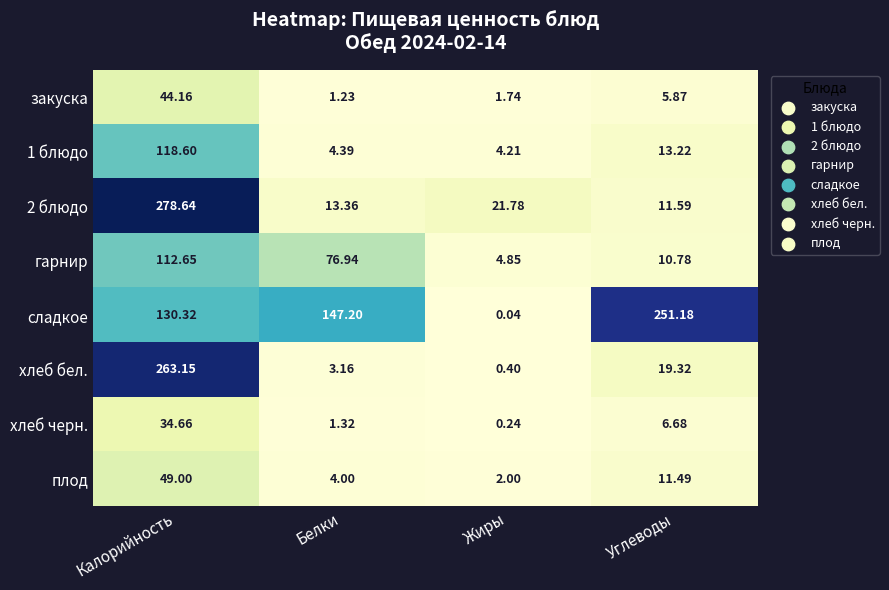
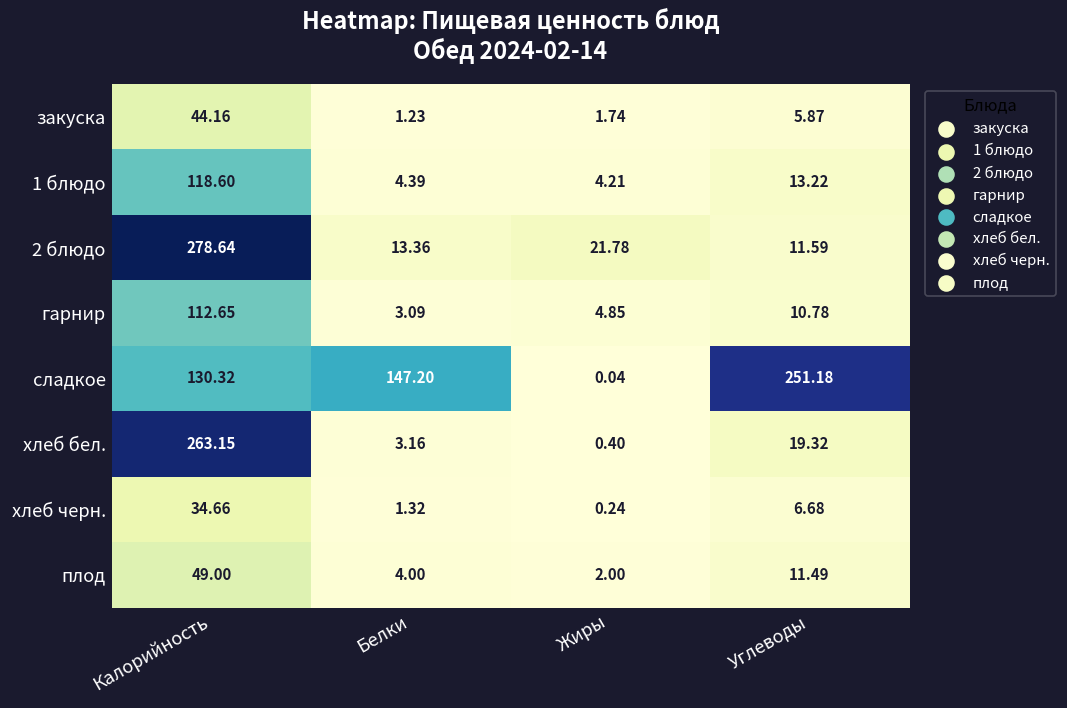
  {
    "закуска": {
      "Калорийность": 44.16,
      "Белки": 1.23,
      "Жиры": 1.74,
      "Углеводы": 5.87
    },
    "1 блюдо": {
      "Калорийность": 118.60,
      "Белки": 4.39,
      "Жиры": 4.21,
      "Углеводы": 13.22
    },
    "2 блюдо": {
      "Калорийность": 278.64,
      "Белки": 13.36,
      "Жиры": 21.78,
      "Углеводы": 11.59
    },
    "гарнир": {
      "Калорийность": 112.65,
-     "Белки": 76.94,
+     "Белки": 3.09,
      "Жиры": 4.85,
      "Углеводы": 10.78
    },
    "сладкое": {
      "Калорийность": 130.32,
      "Белки": 147.20,
      "Жиры": 0.04,
      "Углеводы": 251.18
    },
    "хлеб бел.": {
      "Калорийность": 263.15,
      "Белки": 3.16,
      "Жиры": 0.40,
      "Углеводы": 19.32
    },
    "хлеб черн.": {
      "Калорийность": 34.66,
      "Белки": 1.32,
      "Жиры": 0.24,
      "Углеводы": 6.68
    },
    "плод": {
      "Калорийность": 49.00,
      "Белки": 4.00,
      "Жиры": 2.00,
      "Углеводы": 11.49
    }
  }
